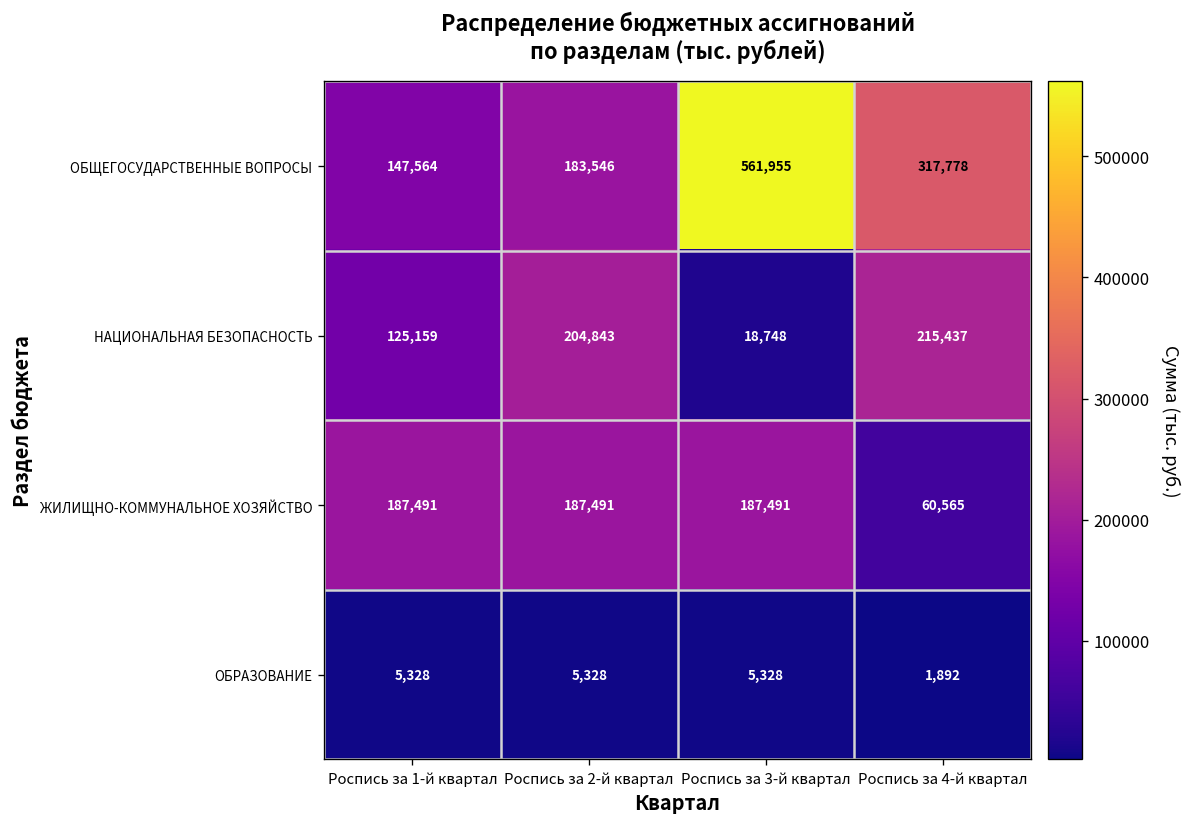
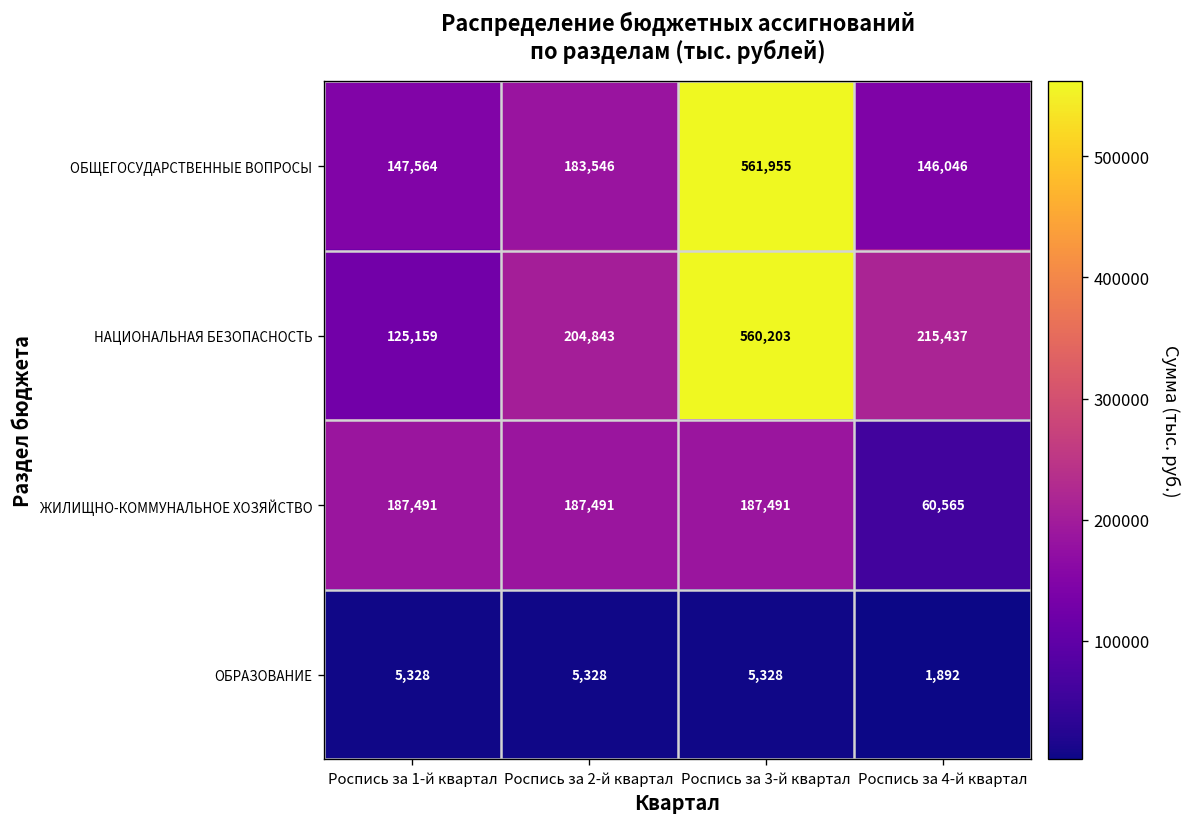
  {
    "ОБЩЕГОСУДАРСТВЕННЫЕ ВОПРОСЫ": {
      "Роспись за 1-й квартал": "147,564",
      "Роспись за 2-й квартал": "183,546",
      "Роспись за 3-й квартал": "561,955",
-     "Роспись за 4-й квартал": "317,778"
+     "Роспись за 4-й квартал": "146,046"
    },
    "НАЦИОНАЛЬНАЯ БЕЗОПАСНОСТЬ": {
      "Роспись за 1-й квартал": "125,159",
      "Роспись за 2-й квартал": "204,843",
-     "Роспись за 3-й квартал": "18,748",
+     "Роспись за 3-й квартал": "560,203",
      "Роспись за 4-й квартал": "215,437"
    },
    "ЖИЛИЩНО-КОММУНАЛЬНОЕ ХОЗЯЙСТВО": {
      "Роспись за 1-й квартал": "187,491",
      "Роспись за 2-й квартал": "187,491",
      "Роспись за 3-й квартал": "187,491",
      "Роспись за 4-й квартал": "60,565"
    },
    "ОБРАЗОВАНИЕ": {
      "Роспись за 1-й квартал": "5,328",
      "Роспись за 2-й квартал": "5,328",
      "Роспись за 3-й квартал": "5,328",
      "Роспись за 4-й квартал": "1,892"
    }
  }
